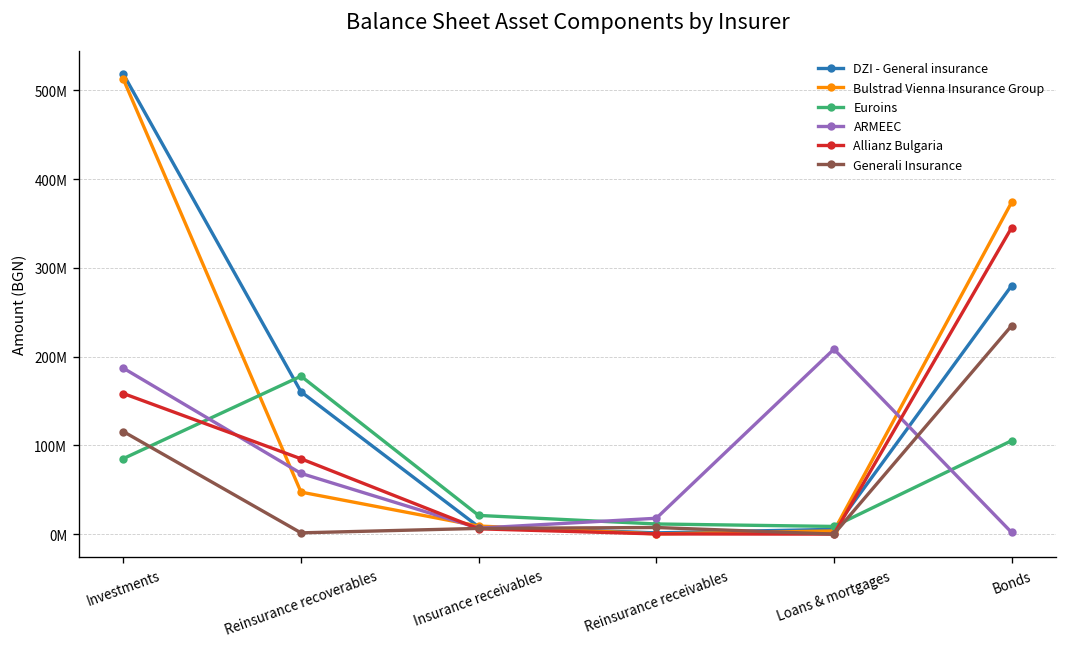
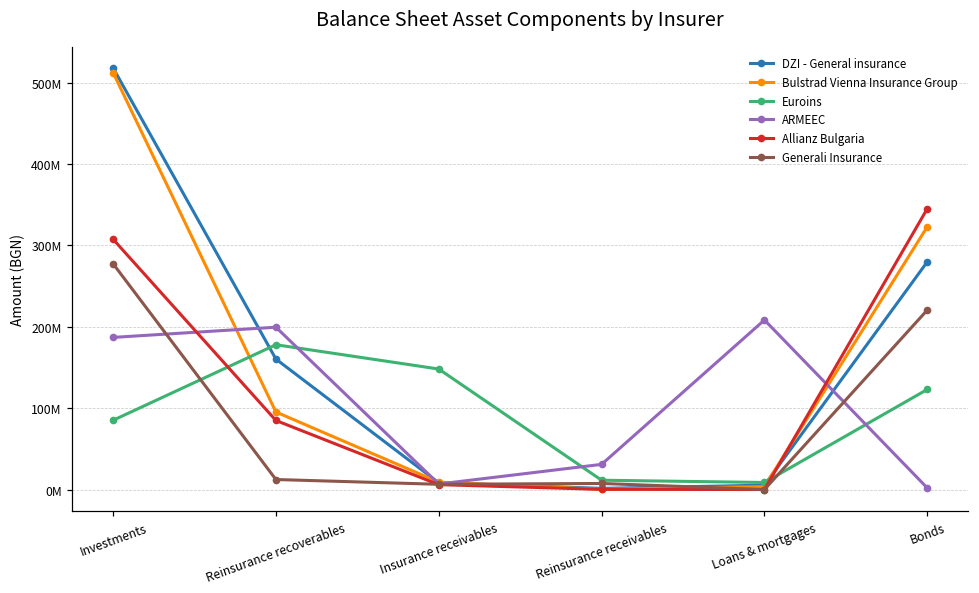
  {
    "DZI - General insurance": {
      "Investments": 520000000,
      "Reinsurance recoverables": 160000000,
      "Bonds": 280000000
    },
    "Bulstrad Vienna Insurance Group": {
      "Investments": 510000000,
-     "Reinsurance recoverables": 50000000,
-     "Bonds": 370000000
+     "Reinsurance recoverables": 100000000,
+     "Bonds": 320000000
    },
    "Euroins": {
      "Investments": 90000000,
      "Reinsurance recoverables": 180000000,
-     "Insurance receivables": 20000000,
+     "Insurance receivables": 150000000,
      "Reinsurance receivables": 10000000,
-     "Bonds": 110000000
+     "Bonds": 120000000
    },
    "ARMEEC": {
      "Investments": 190000000,
-     "Reinsurance recoverables": 70000000,
-     "Reinsurance receivables": 20000000,
+     "Reinsurance recoverables": 200000000,
+     "Reinsurance receivables": 30000000,
      "Loans & mortgages": 210000000,
      "Bonds": 0
    },
    "Allianz Bulgaria": {
-     "Investments": 160000000,
+     "Investments": 310000000,
      "Reinsurance recoverables": 80000000,
      "Bonds": 350000000
    },
    "Generali Insurance": {
-     "Investments": 120000000,
-     "Reinsurance recoverables": 0,
+     "Investments": 280000000,
+     "Reinsurance recoverables": 10000000,
      "Reinsurance receivables": 10000000,
-     "Bonds": 230000000
+     "Bonds": 220000000
    }
  }
